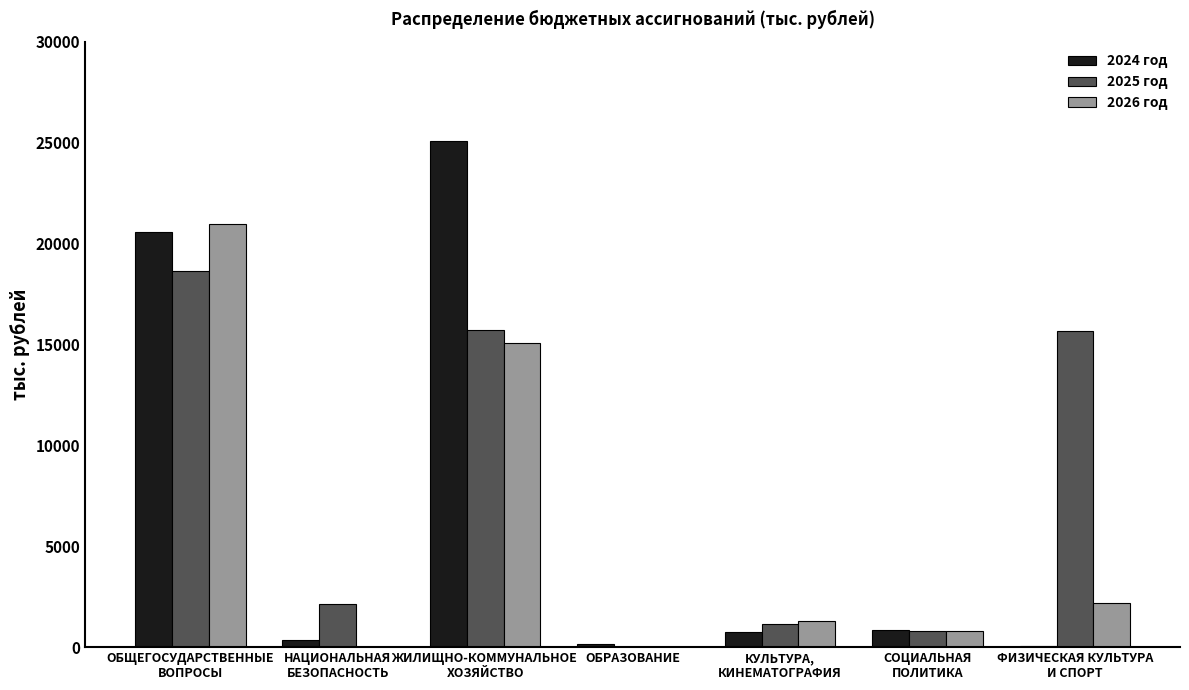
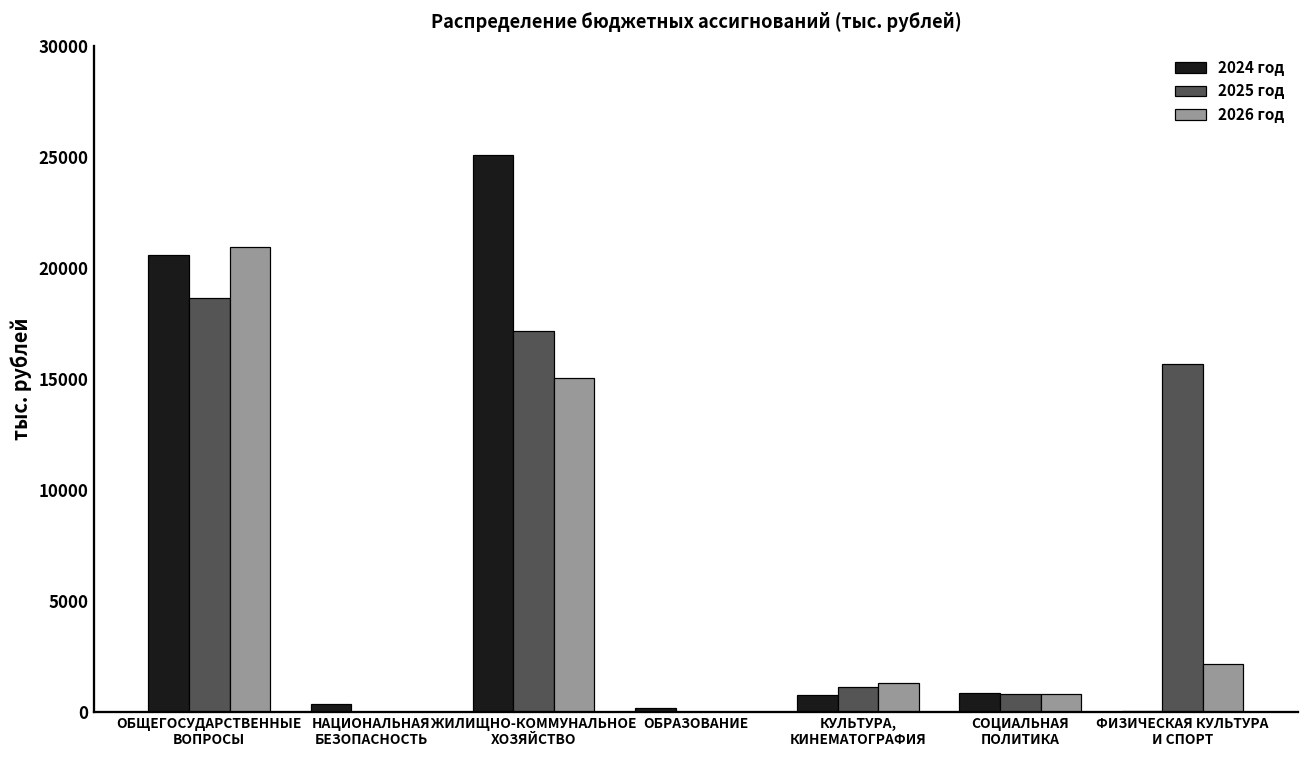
  {
    "2024 год": {
      "ОБЩЕГОСУДАРСТВЕННЫЕ ВОПРОСЫ": 20600,
      "НАЦИОНАЛЬНАЯ БЕЗОПАСНОСТЬ": 300,
      "ЖИЛИЩНО-КОММУНАЛЬНОЕ ХОЗЯЙСТВО": 25100,
      "ОБРАЗОВАНИЕ": 200,
      "КУЛЬТУРА, КИНЕМАТОГРАФИЯ": 800,
      "СОЦИАЛЬНАЯ ПОЛИТИКА": 800
    },
    "2025 год": {
      "ОБЩЕГОСУДАРСТВЕННЫЕ ВОПРОСЫ": 18600,
-     "НАЦИОНАЛЬНАЯ БЕЗОПАСНОСТЬ": 2100,
-     "ЖИЛИЩНО-КОММУНАЛЬНОЕ ХОЗЯЙСТВО": 15700,
+     "НАЦИОНАЛЬНАЯ БЕЗОПАСНОСТЬ": 0,
+     "ЖИЛИЩНО-КОММУНАЛЬНОЕ ХОЗЯЙСТВО": 17200,
      "ОБРАЗОВАНИЕ": 0,
      "КУЛЬТУРА, КИНЕМАТОГРАФИЯ": 1100,
      "СОЦИАЛЬНАЯ ПОЛИТИКА": 800,
      "ФИЗИЧЕСКАЯ КУЛЬТУРА И СПОРТ": 15700
    },
    "2026 год": {
      "ОБЩЕГОСУДАРСТВЕННЫЕ ВОПРОСЫ": 21000,
      "НАЦИОНАЛЬНАЯ БЕЗОПАСНОСТЬ": 0,
      "ЖИЛИЩНО-КОММУНАЛЬНОЕ ХОЗЯЙСТВО": 15100,
      "ОБРАЗОВАНИЕ": 0,
      "КУЛЬТУРА, КИНЕМАТОГРАФИЯ": 1300,
      "СОЦИАЛЬНАЯ ПОЛИТИКА": 800,
      "ФИЗИЧЕСКАЯ КУЛЬТУРА И СПОРТ": 2200
    }
  }
